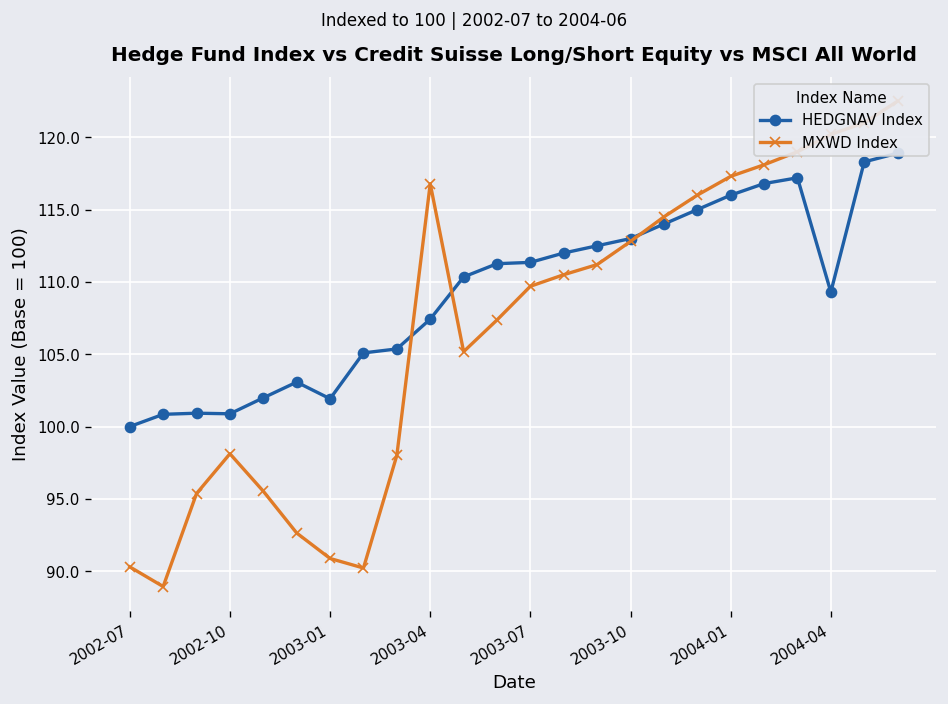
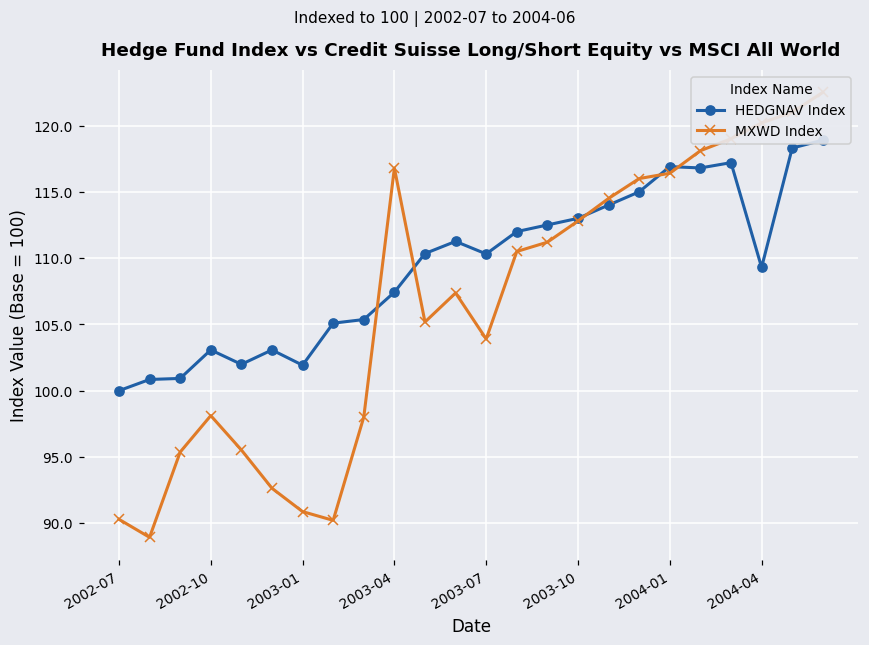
  {
    "HEDGNAV Index": {
      "2002-07": 100.0,
-     "2002-10": 100.9,
+     "2002-10": 103.1,
      "2003-01": 101.9,
      "2003-04": 107.4,
-     "2003-07": 111.4,
-     "2004-01": 116.0,
+     "2003-07": 110.3,
+     "2004-01": 116.9,
      "2004-04": 109.3
    },
    "MXWD Index": {
      "2002-07": 90.3,
      "2002-10": 98.1,
      "2003-01": 90.9,
      "2003-04": 116.8,
-     "2003-07": 109.7,
-     "2004-01": 117.3
+     "2003-07": 103.9,
+     "2004-01": 116.4
    }
  }
